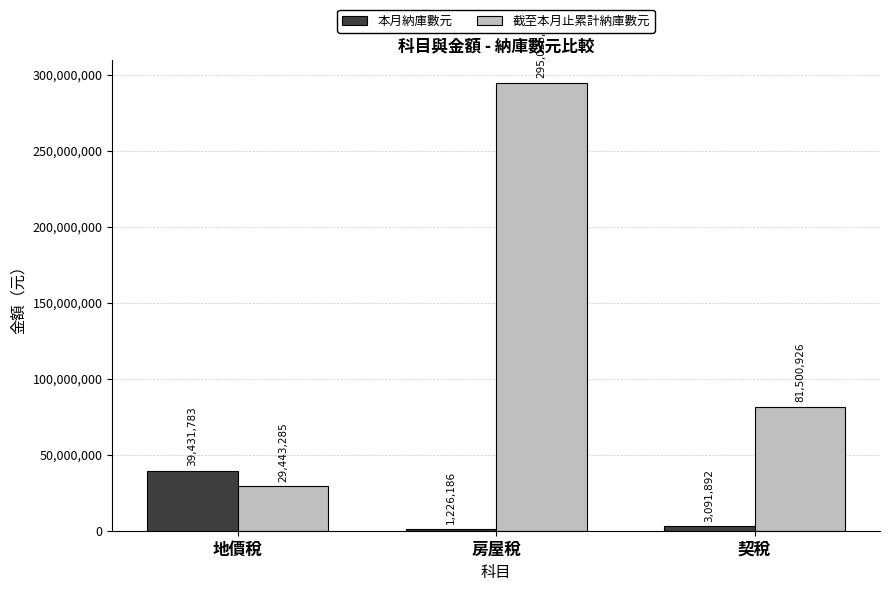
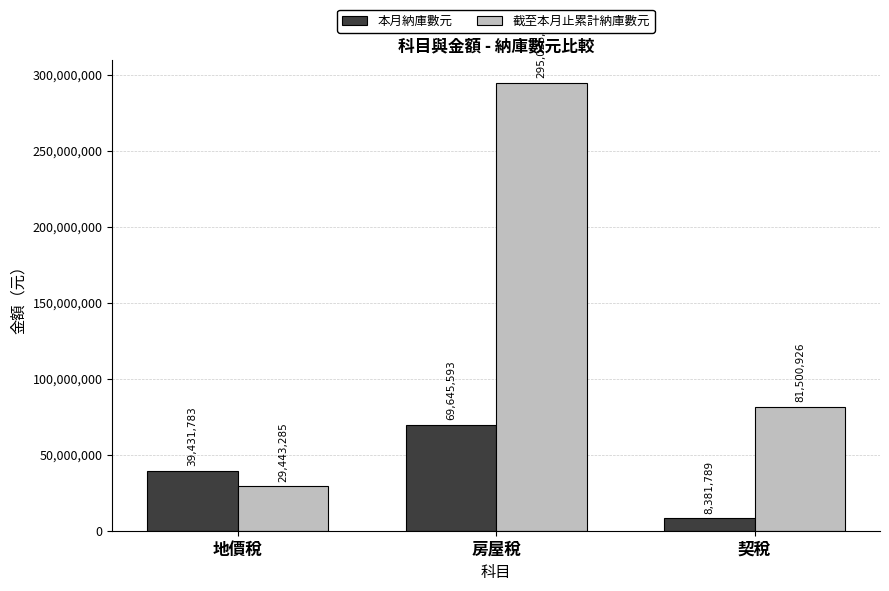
  {
    "本月納庫數元": {
      "地價稅": "39,431,783",
-     "房屋稅": "1,226,186",
-     "契稅": "3,091,892"
+     "房屋稅": "69,645,593",
+     "契稅": "8,381,789"
    },
    "截至本月止累計納庫數元": {
      "地價稅": "29,443,285",
      "契稅": "81,500,926"
    }
  }
